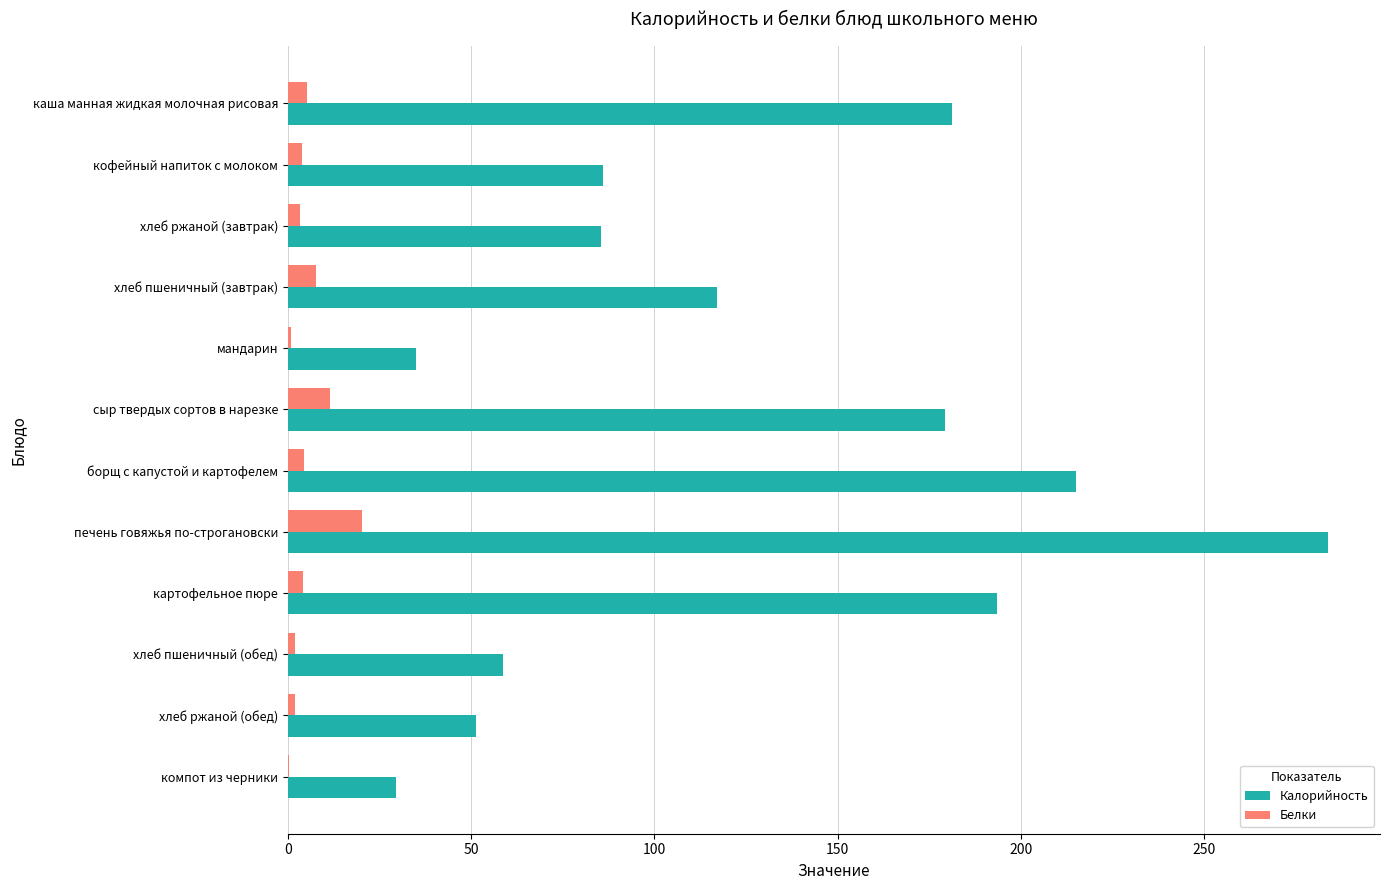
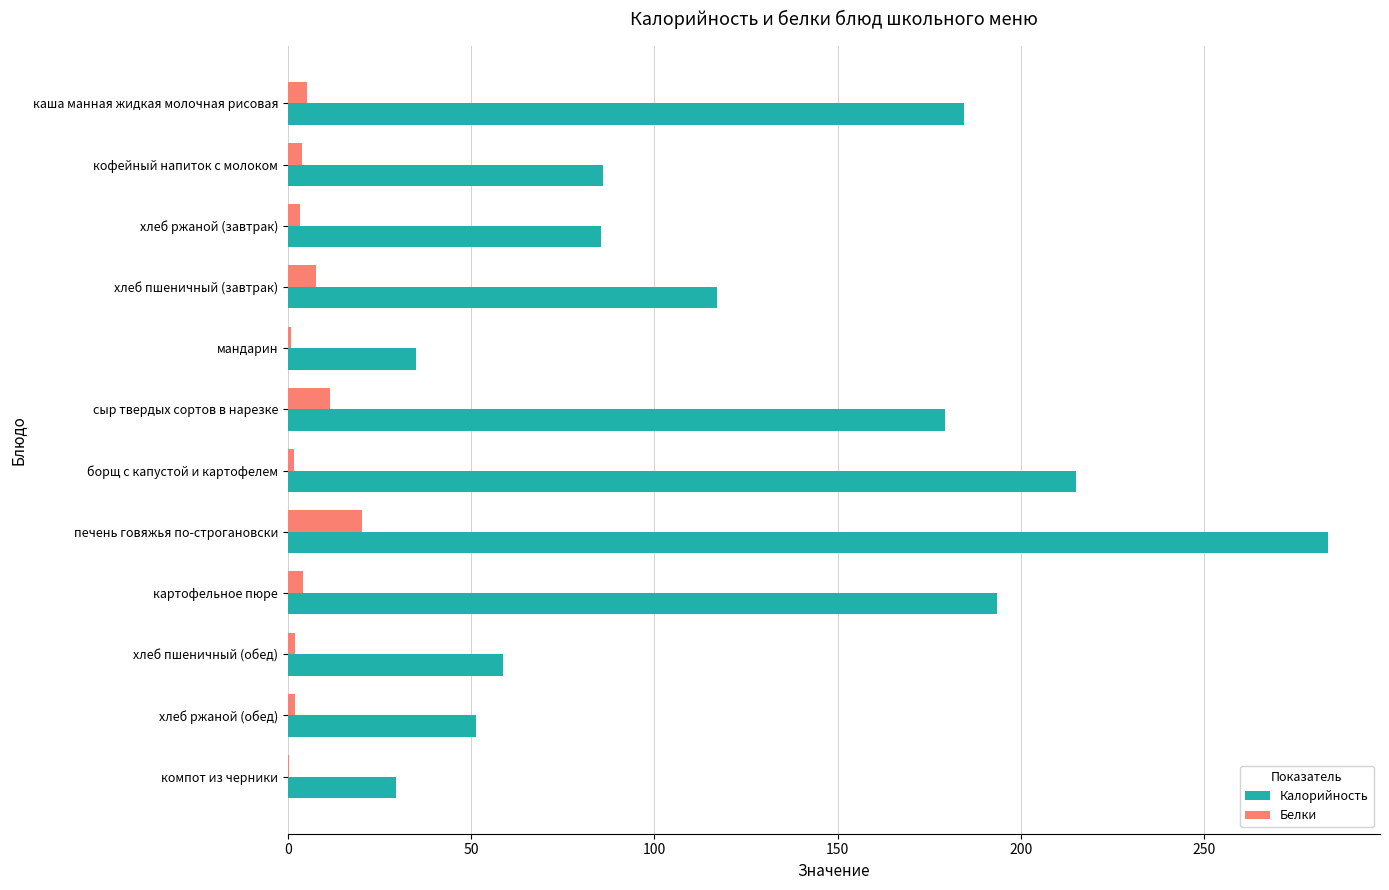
  {
    "Калорийность": {
-     "каша манная жидкая молочная рисовая": 181,
+     "каша манная жидкая молочная рисовая": 185,
      "кофейный напиток с молоком": 86,
      "хлеб ржаной (завтрак)": 86,
      "хлеб пшеничный (завтрак)": 117,
      "мандарин": 35,
      "сыр твердых сортов в нарезке": 179,
      "борщ с капустой и картофелем": 215,
      "печень говяжья по-строгановски": 284,
      "картофельное пюре": 194,
      "хлеб пшеничный (обед)": 59,
      "хлеб ржаной (обед)": 51,
      "компот из черники": 30
    },
    "Белки": {
      "каша манная жидкая молочная рисовая": 5,
      "кофейный напиток с молоком": 4,
      "хлеб ржаной (завтрак)": 3,
      "хлеб пшеничный (завтрак)": 8,
      "мандарин": 1,
      "сыр твердых сортов в нарезке": 12,
-     "борщ с капустой и картофелем": 4,
+     "борщ с капустой и картофелем": 2,
      "печень говяжья по-строгановски": 20,
      "картофельное пюре": 4,
      "хлеб пшеничный (обед)": 2,
      "хлеб ржаной (обед)": 2
    }
  }
